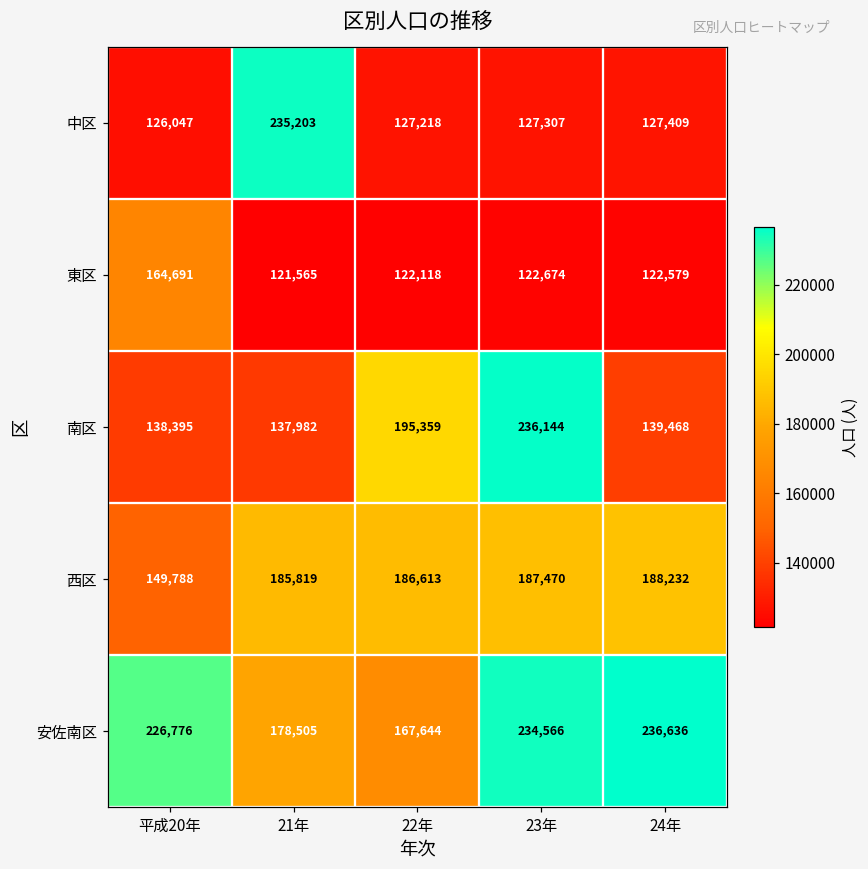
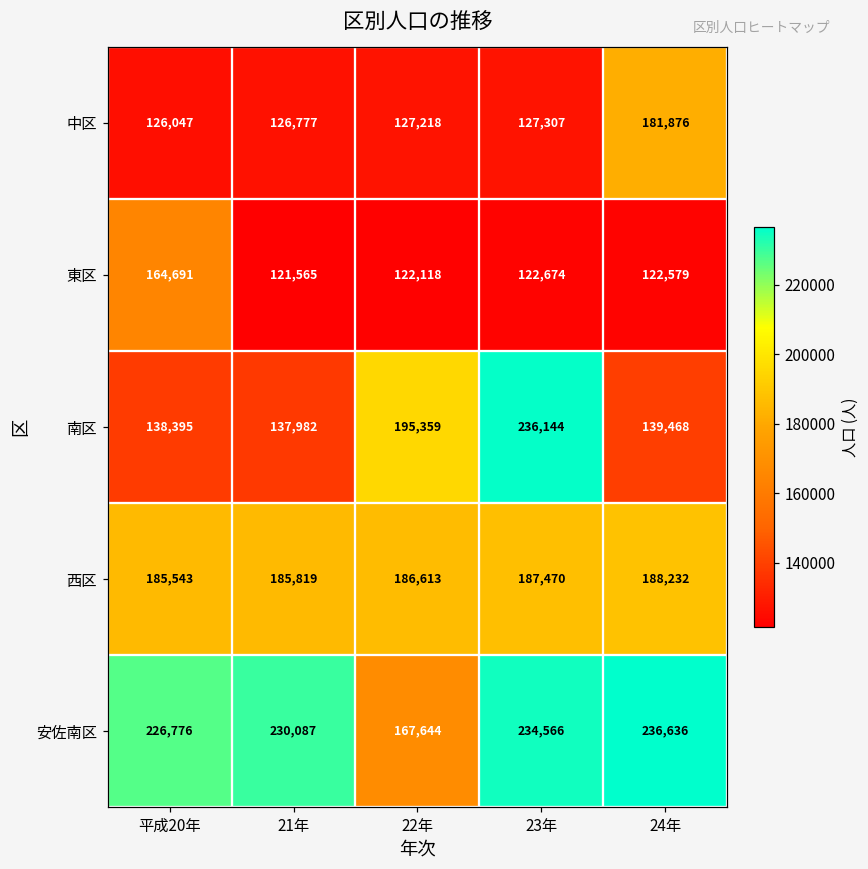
  {
    "中区": {
      "平成20年": "126,047",
-     "21年": "235,203",
+     "21年": "126,777",
      "22年": "127,218",
      "23年": "127,307",
-     "24年": "127,409"
+     "24年": "181,876"
    },
    "東区": {
      "平成20年": "164,691",
      "21年": "121,565",
      "22年": "122,118",
      "23年": "122,674",
      "24年": "122,579"
    },
    "南区": {
      "平成20年": "138,395",
      "21年": "137,982",
      "22年": "195,359",
      "23年": "236,144",
      "24年": "139,468"
    },
    "西区": {
-     "平成20年": "149,788",
+     "平成20年": "185,543",
      "21年": "185,819",
      "22年": "186,613",
      "23年": "187,470",
      "24年": "188,232"
    },
    "安佐南区": {
      "平成20年": "226,776",
-     "21年": "178,505",
+     "21年": "230,087",
      "22年": "167,644",
      "23年": "234,566",
      "24年": "236,636"
    }
  }
